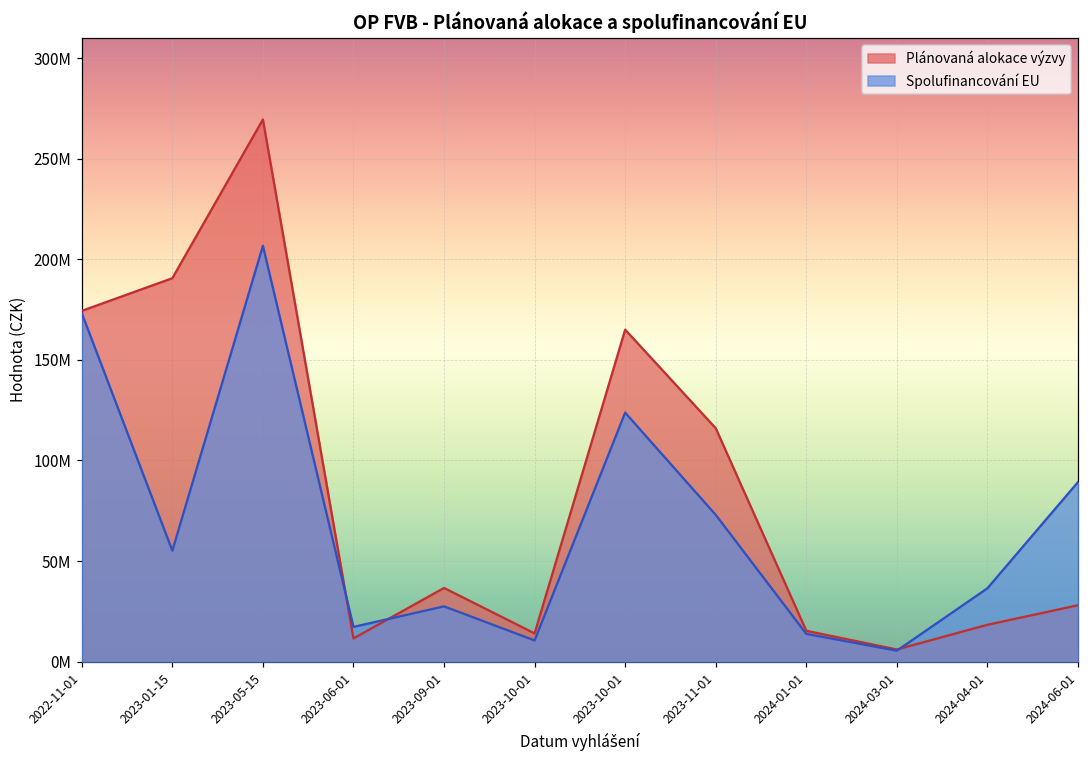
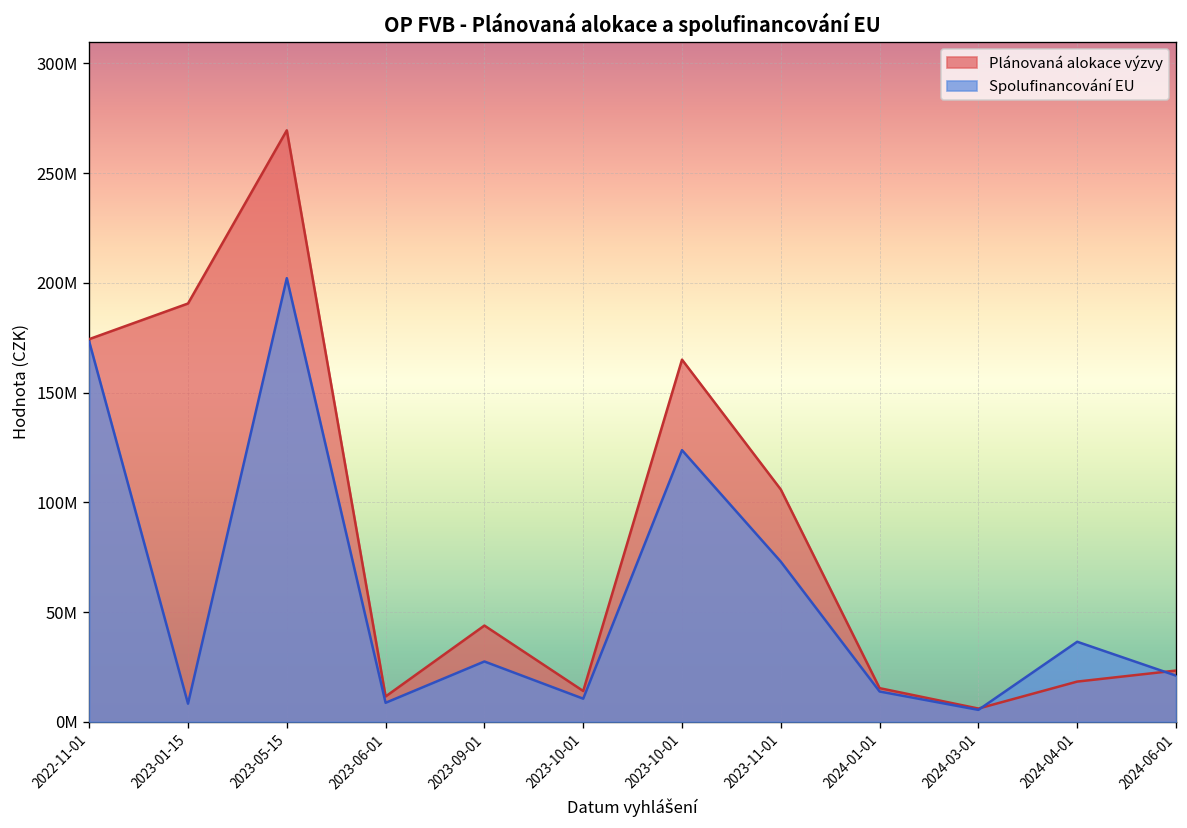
  {
    "Plánovaná alokace výzvy": {
      "2023-01-15": 191000000,
      "2023-05-15": 270000000,
      "2023-06-01": 12000000,
-     "2023-09-01": 37000000,
-     "2023-11-01": 116000000,
+     "2023-09-01": 44000000,
+     "2023-11-01": 106000000,
      "2024-01-01": 15000000,
      "2024-04-01": 18000000,
-     "2024-06-01": 28000000
+     "2024-06-01": 23000000
    },
    "Spolufinancování EU": {
-     "2023-01-15": 55000000,
-     "2023-05-15": 207000000,
-     "2023-06-01": 17000000,
+     "2023-01-15": 8000000,
+     "2023-05-15": 202000000,
+     "2023-06-01": 9000000,
      "2023-09-01": 27000000,
      "2023-11-01": 73000000,
      "2024-01-01": 14000000,
      "2024-04-01": 36000000,
-     "2024-06-01": 89000000
+     "2024-06-01": 21000000
    }
  }
